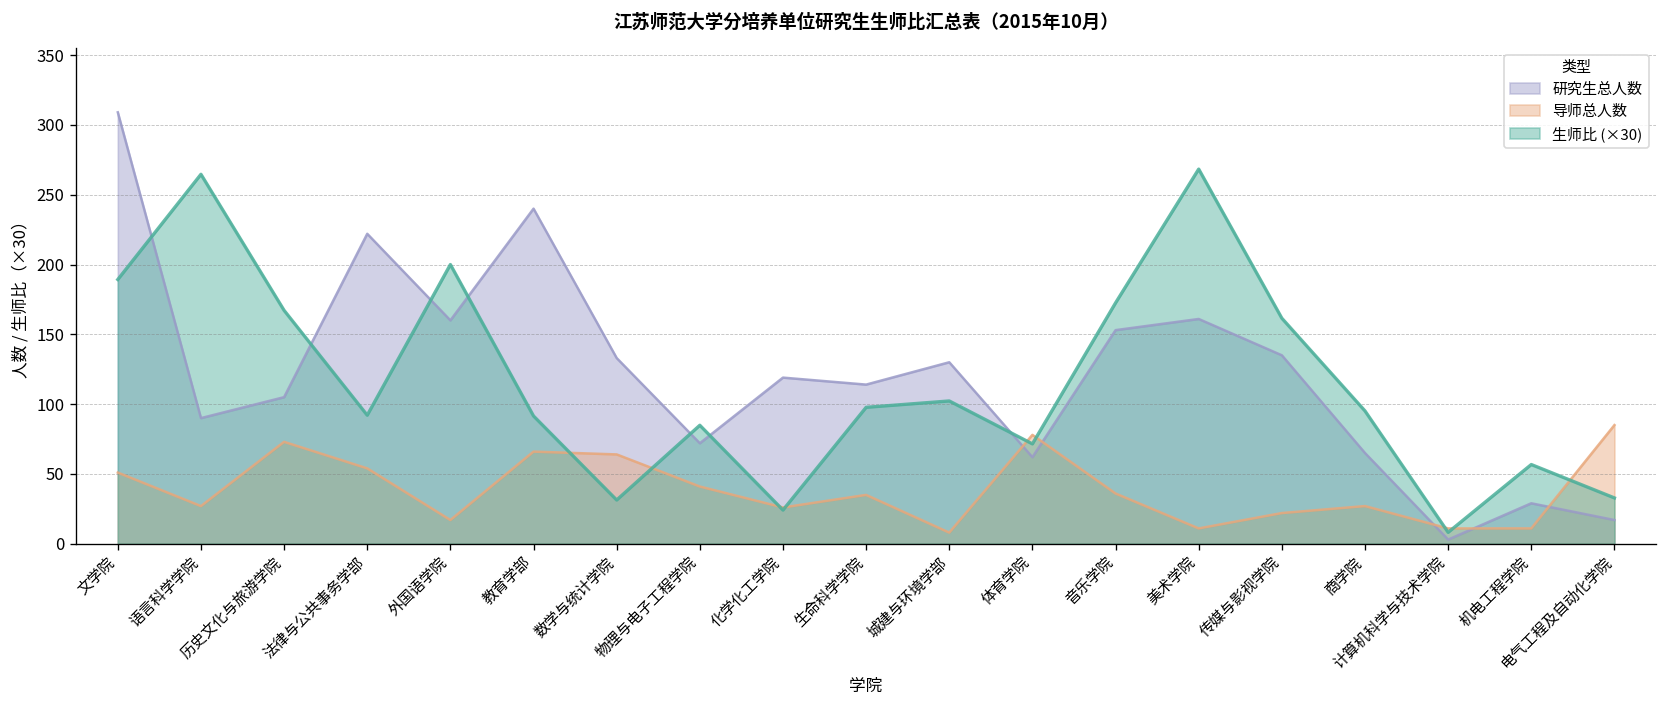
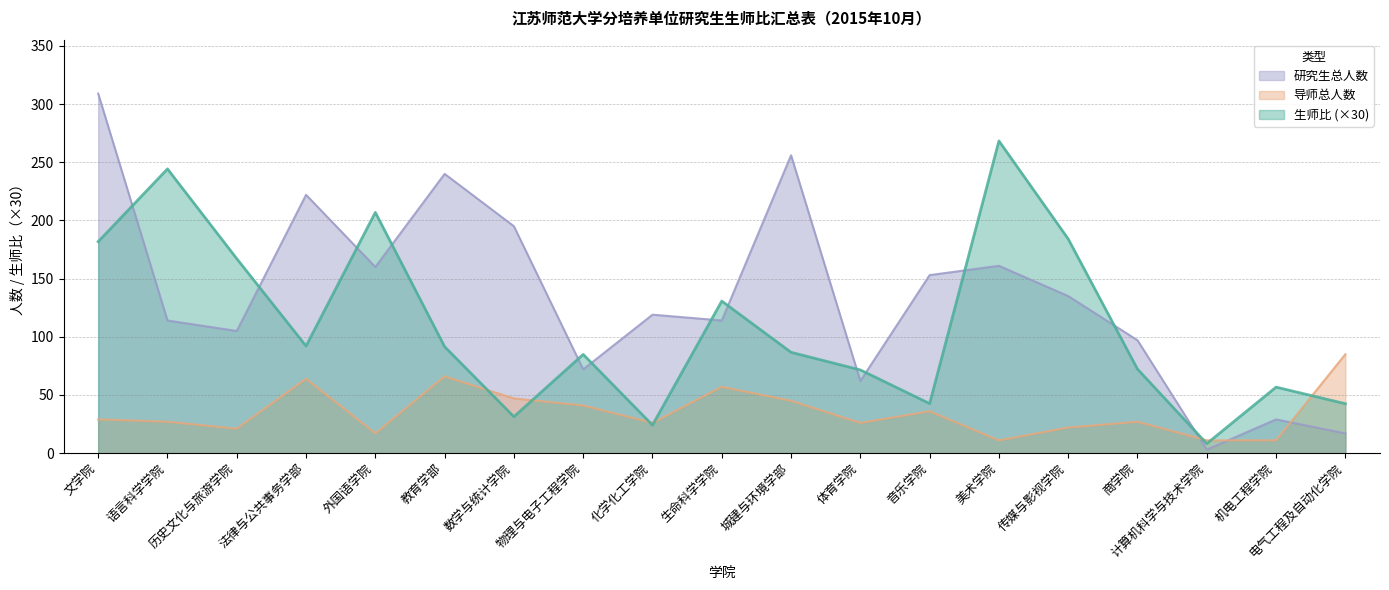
  {
    "研究生总人数": {
      "文学院": 309,
-     "语言科学学院": 90,
+     "语言科学学院": 114,
      "历史文化与旅游学院": 105,
      "法律与公共事务学部": 222,
      "外国语学院": 160,
      "教育学部": 240,
-     "数学与统计学院": 133,
+     "数学与统计学院": 195,
      "物理与电子工程学院": 72,
      "化学化工学院": 119,
      "生命科学学院": 114,
-     "城建与环境学部": 130,
+     "城建与环境学部": 256,
      "体育学院": 62,
      "音乐学院": 153,
      "美术学院": 161,
      "传媒与影视学院": 135,
-     "商学院": 65,
+     "商学院": 97,
      "计算机科学与技术学院": 3,
      "机电工程学院": 29,
      "电气工程及自动化学院": 17
    },
    "导师总人数": {
-     "文学院": 51,
+     "文学院": 29,
      "语言科学学院": 27,
-     "历史文化与旅游学院": 73,
-     "法律与公共事务学部": 54,
+     "历史文化与旅游学院": 21,
+     "法律与公共事务学部": 64,
      "外国语学院": 17,
      "教育学部": 66,
-     "数学与统计学院": 64,
+     "数学与统计学院": 47,
      "物理与电子工程学院": 41,
-     "生命科学学院": 35,
-     "城建与环境学部": 8,
-     "体育学院": 78,
+     "生命科学学院": 57,
+     "城建与环境学部": 45,
+     "体育学院": 26,
      "音乐学院": 36,
      "美术学院": 11,
      "传媒与影视学院": 22,
      "商学院": 27,
      "计算机科学与技术学院": 11,
      "机电工程学院": 11,
      "电气工程及自动化学院": 85
    },
    "生师比 (×30)": {
-     "文学院": 189,
-     "语言科学学院": 265,
+     "文学院": 182,
+     "语言科学学院": 244,
      "历史文化与旅游学院": 167,
      "法律与公共事务学部": 92,
-     "外国语学院": 200,
+     "外国语学院": 207,
      "教育学部": 92,
      "数学与统计学院": 31,
      "物理与电子工程学院": 85,
-     "生命科学学院": 98,
-     "城建与环境学部": 102,
+     "生命科学学院": 131,
+     "城建与环境学部": 87,
      "体育学院": 72,
-     "音乐学院": 173,
+     "音乐学院": 43,
      "美术学院": 268,
-     "传媒与影视学院": 162,
-     "商学院": 95,
+     "传媒与影视学院": 184,
+     "商学院": 72,
      "计算机科学与技术学院": 8,
      "机电工程学院": 57,
-     "电气工程及自动化学院": 33
+     "电气工程及自动化学院": 43
    }
  }
